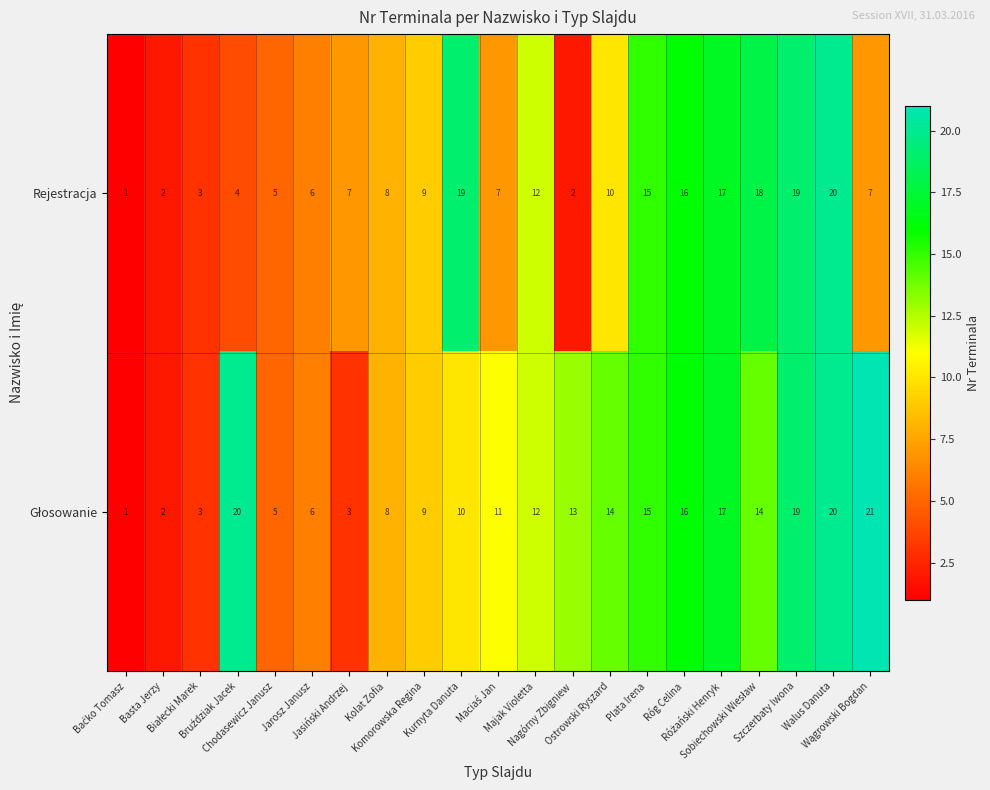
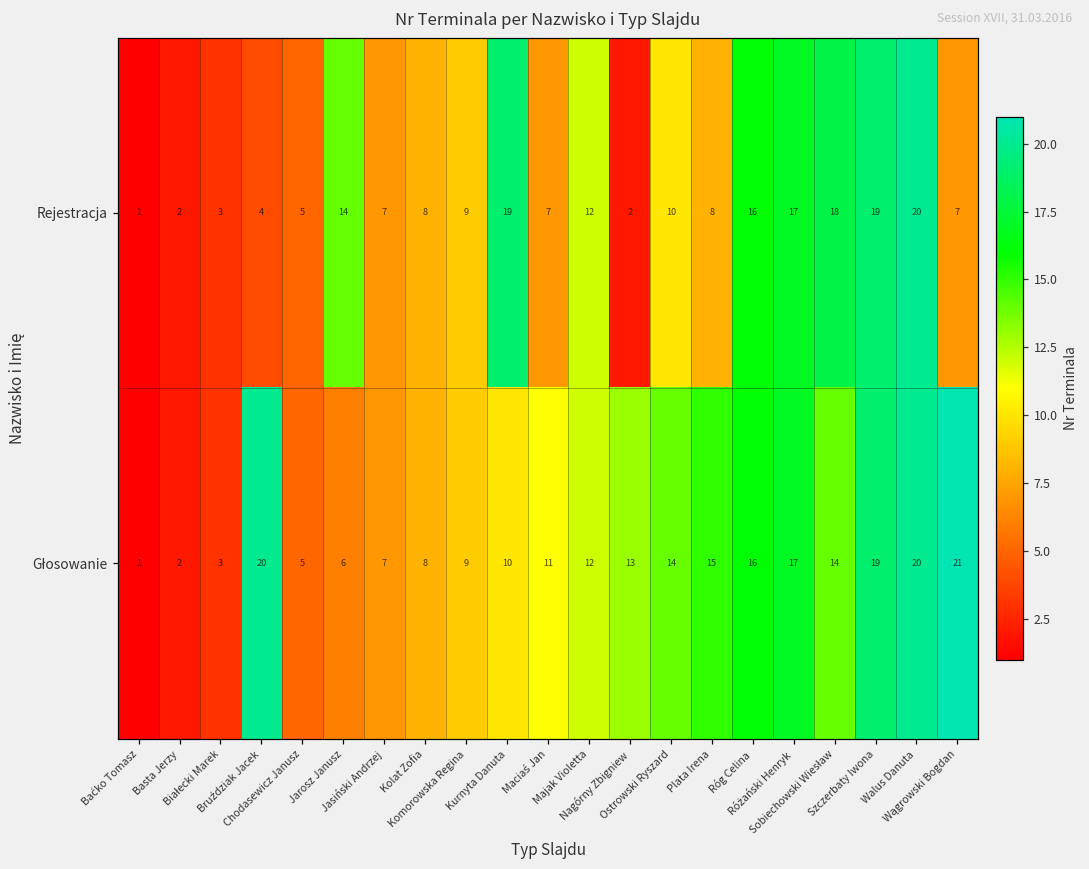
  {
    "Rejestracja": {
      "Baćko Tomasz": 1,
      "Basta Jerzy": 2,
      "Białecki Marek": 3,
      "Bruździak Jacek": 4,
      "Chodasewicz Janusz": 5,
-     "Jarosz Janusz": 6,
+     "Jarosz Janusz": 14,
      "Jasiński Andrzej": 7,
      "Kolat Zofia": 8,
      "Komorowska Regina": 9,
      "Kurnyta Danuta": 19,
      "Maciaś Jan": 7,
      "Majak Violetta": 12,
      "Nagórny Zbigniew": 2,
      "Ostrowski Ryszard": 10,
-     "Plata Irena": 15,
+     "Plata Irena": 8,
      "Róg Celina": 16,
      "Różański Henryk": 17,
      "Sobiechowski Wiesław": 18,
      "Szczerbaty Iwona": 19,
      "Walus Danuta": 20,
      "Wągrowski Bogdan": 7
    },
    "Głosowanie": {
      "Baćko Tomasz": 1,
      "Basta Jerzy": 2,
      "Białecki Marek": 3,
      "Bruździak Jacek": 20,
      "Chodasewicz Janusz": 5,
      "Jarosz Janusz": 6,
-     "Jasiński Andrzej": 3,
+     "Jasiński Andrzej": 7,
      "Kolat Zofia": 8,
      "Komorowska Regina": 9,
      "Kurnyta Danuta": 10,
      "Maciaś Jan": 11,
      "Majak Violetta": 12,
      "Nagórny Zbigniew": 13,
      "Ostrowski Ryszard": 14,
      "Plata Irena": 15,
      "Róg Celina": 16,
      "Różański Henryk": 17,
      "Sobiechowski Wiesław": 14,
      "Szczerbaty Iwona": 19,
      "Walus Danuta": 20,
      "Wągrowski Bogdan": 21
    }
  }
